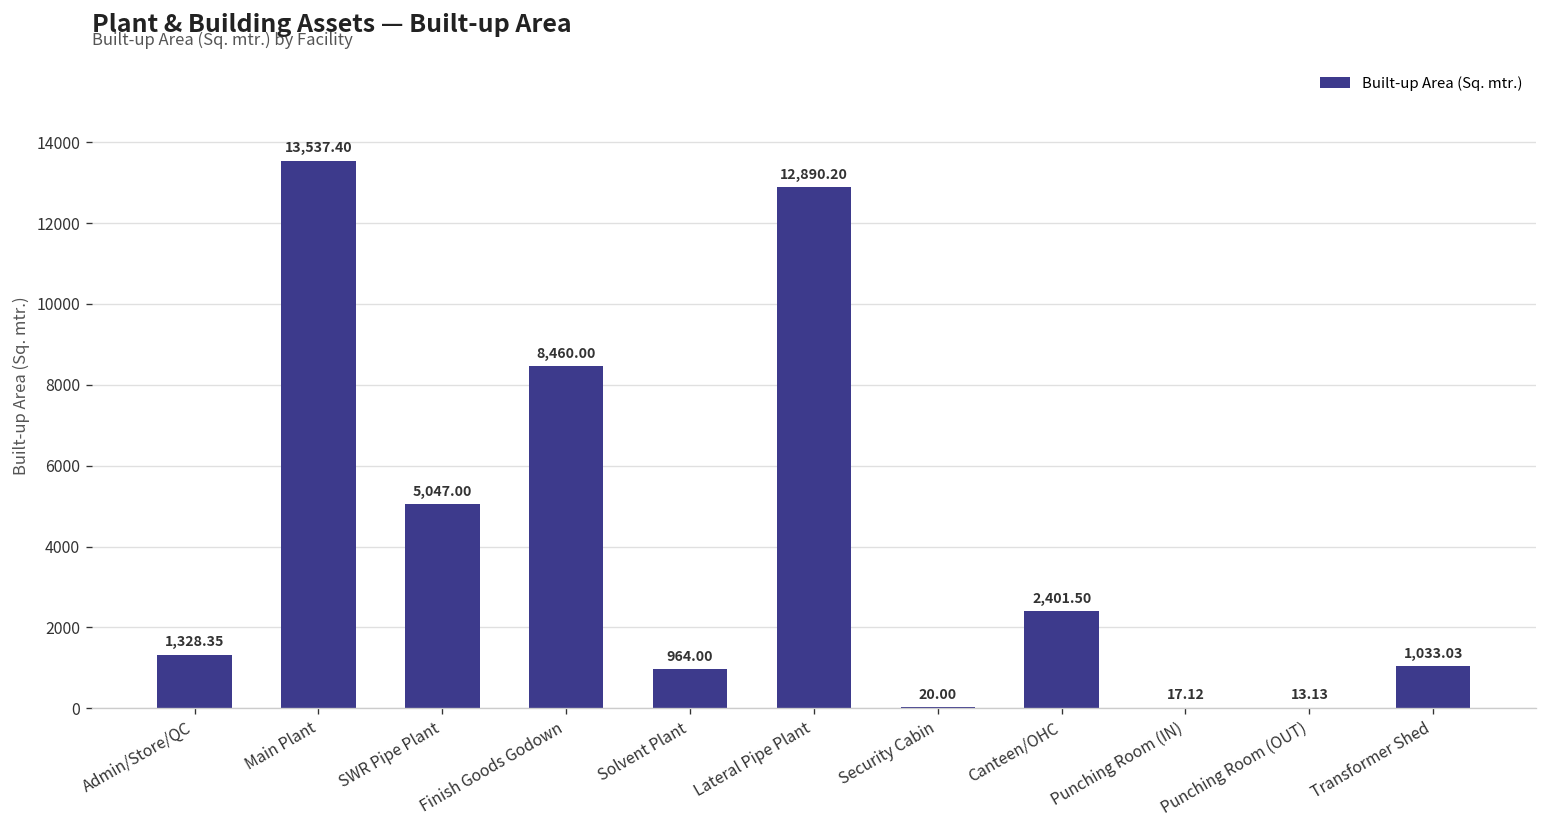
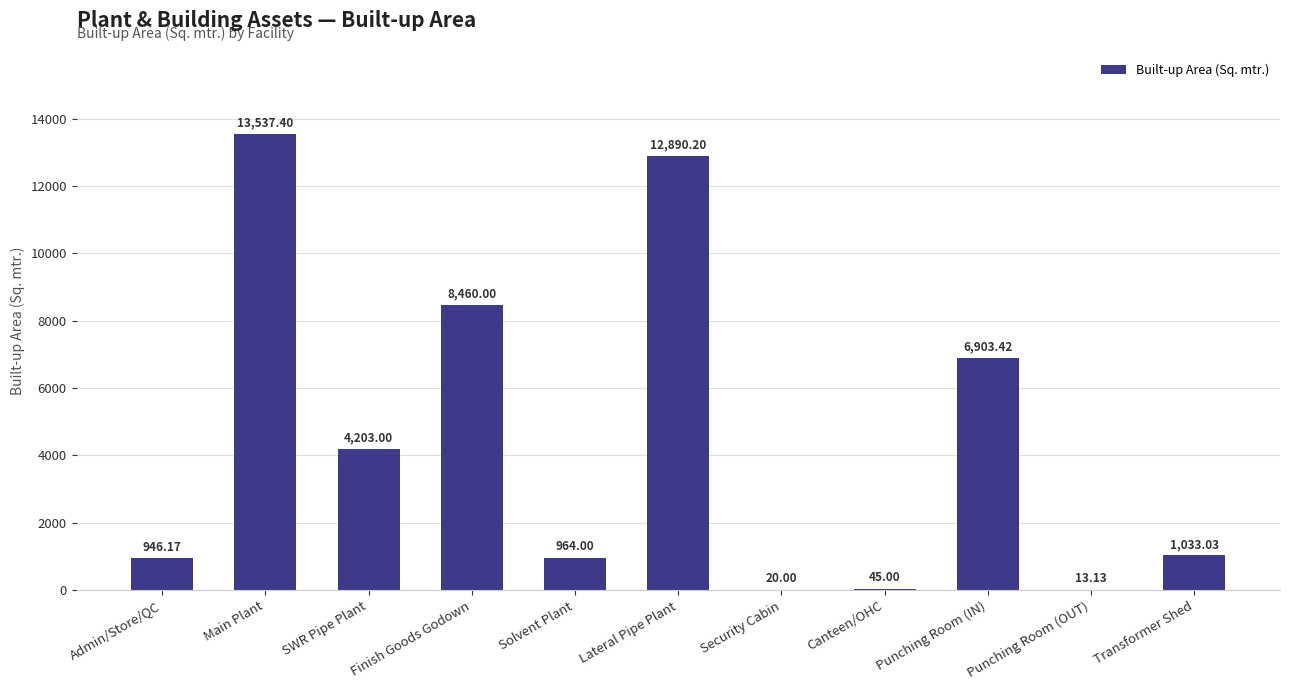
  {
-   "Admin/Store/QC": "1,328.35",
+   "Admin/Store/QC": "946.17",
    "Main Plant": "13,537.40",
-   "SWR Pipe Plant": "5,047.00",
+   "SWR Pipe Plant": "4,203.00",
    "Finish Goods Godown": "8,460.00",
    "Solvent Plant": "964.00",
    "Lateral Pipe Plant": "12,890.20",
    "Security Cabin": "20.00",
-   "Canteen/OHC": "2,401.50",
-   "Punching Room (IN)": "17.12",
+   "Canteen/OHC": "45.00",
+   "Punching Room (IN)": "6,903.42",
    "Punching Room (OUT)": "13.13",
    "Transformer Shed": "1,033.03"
  }
